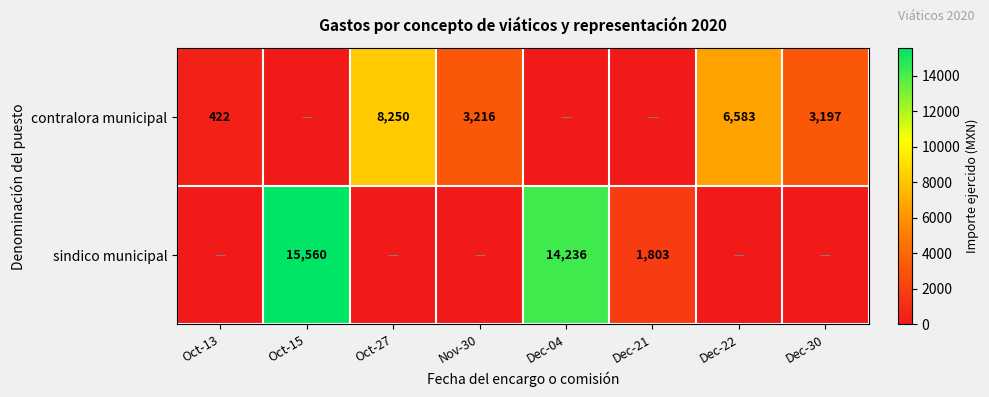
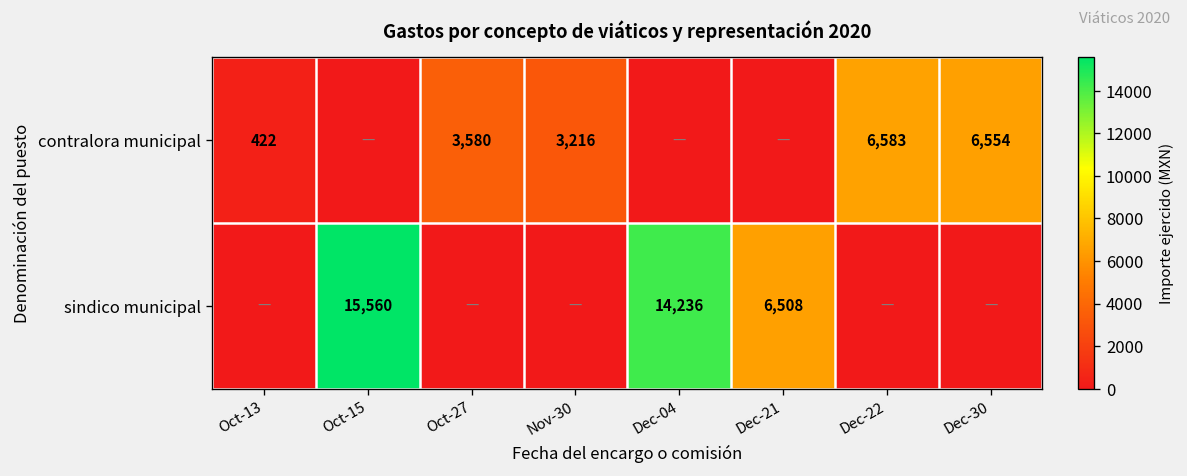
  {
    "contralora municipal": {
      "Oct-13": "422",
-     "Oct-27": "8,250",
+     "Oct-27": "3,580",
      "Nov-30": "3,216",
      "Dec-22": "6,583",
-     "Dec-30": "3,197"
+     "Dec-30": "6,554"
    },
    "sindico municipal": {
      "Oct-15": "15,560",
      "Dec-04": "14,236",
-     "Dec-21": "1,803"
+     "Dec-21": "6,508"
    }
  }
